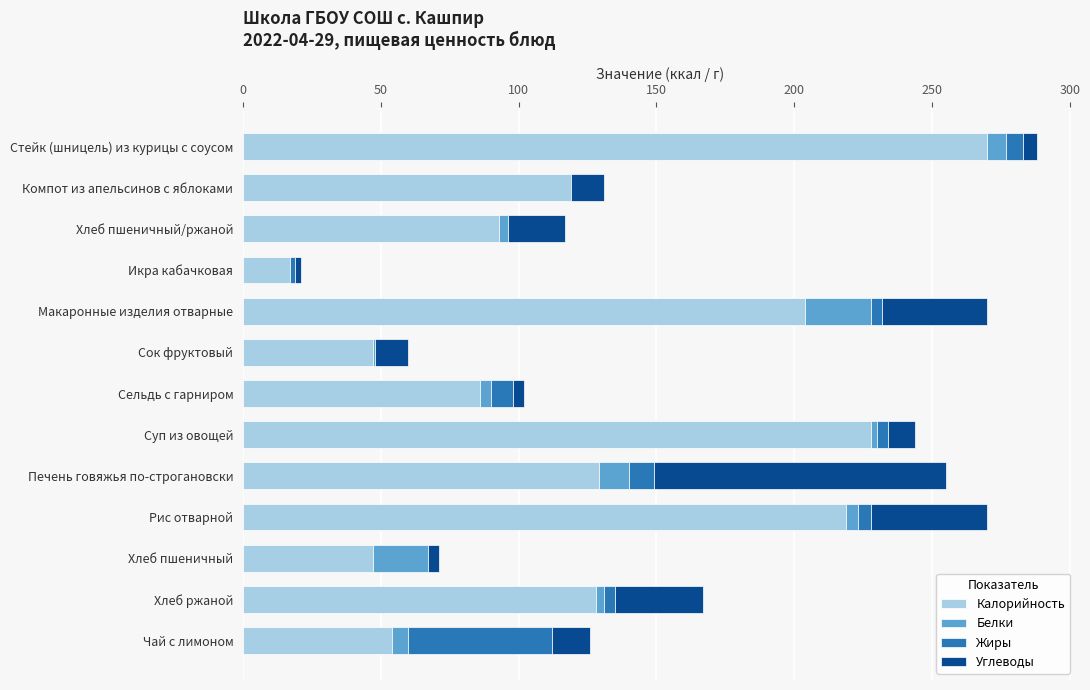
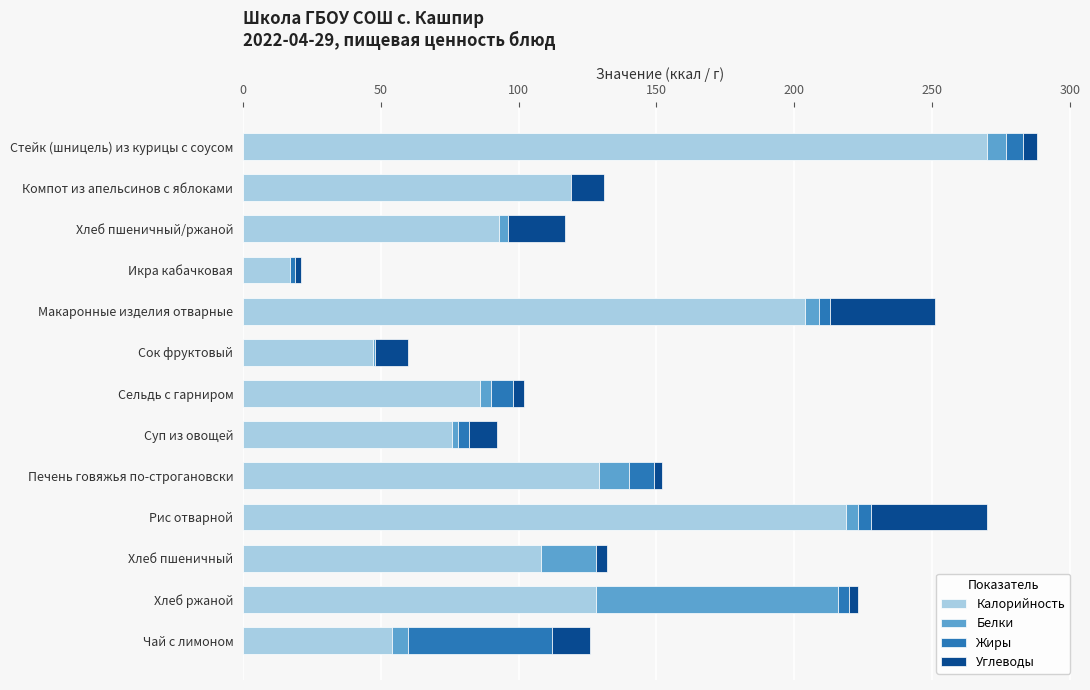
  {
    "Калорийность": {
      "Стейк (шницель) из курицы с соусом": 270,
      "Компот из апельсинов с яблоками": 119,
      "Хлеб пшеничный/ржаной": 93,
      "Икра кабачковая": 17,
      "Макаронные изделия отварные": 204,
      "Сок фруктовый": 47,
      "Сельдь с гарниром": 86,
-     "Суп из овощей": 228,
+     "Суп из овощей": 76,
      "Печень говяжья по-строгановски": 129,
      "Рис отварной": 219,
-     "Хлеб пшеничный": 47,
+     "Хлеб пшеничный": 108,
      "Хлеб ржаной": 128,
      "Чай с лимоном": 54
    },
    "Белки": {
      "Стейк (шницель) из курицы с соусом": 7,
      "Компот из апельсинов с яблоками": 0,
      "Хлеб пшеничный/ржаной": 3,
      "Икра кабачковая": 0,
-     "Макаронные изделия отварные": 24,
+     "Макаронные изделия отварные": 5,
      "Сок фруктовый": 1,
      "Сельдь с гарниром": 4,
      "Суп из овощей": 2,
      "Печень говяжья по-строгановски": 11,
      "Рис отварной": 4,
      "Хлеб пшеничный": 20,
-     "Хлеб ржаной": 3,
+     "Хлеб ржаной": 88,
      "Чай с лимоном": 6
    },
    "Жиры": {
      "Стейк (шницель) из курицы с соусом": 6,
      "Компот из апельсинов с яблоками": 0,
      "Хлеб пшеничный/ржаной": 0,
      "Икра кабачковая": 2,
      "Макаронные изделия отварные": 4,
      "Сок фруктовый": 0,
      "Сельдь с гарниром": 8,
      "Суп из овощей": 4,
      "Печень говяжья по-строгановски": 9,
      "Рис отварной": 5,
      "Хлеб пшеничный": 0,
      "Хлеб ржаной": 4,
      "Чай с лимоном": 52
    },
    "Углеводы": {
      "Стейк (шницель) из курицы с соусом": 5,
      "Компот из апельсинов с яблоками": 12,
      "Хлеб пшеничный/ржаной": 21,
      "Икра кабачковая": 2,
      "Макаронные изделия отварные": 38,
      "Сок фруктовый": 12,
      "Сельдь с гарниром": 4,
      "Суп из овощей": 10,
-     "Печень говяжья по-строгановски": 106,
+     "Печень говяжья по-строгановски": 3,
      "Рис отварной": 42,
      "Хлеб пшеничный": 4,
-     "Хлеб ржаной": 32,
+     "Хлеб ржаной": 3,
      "Чай с лимоном": 14
    }
  }
